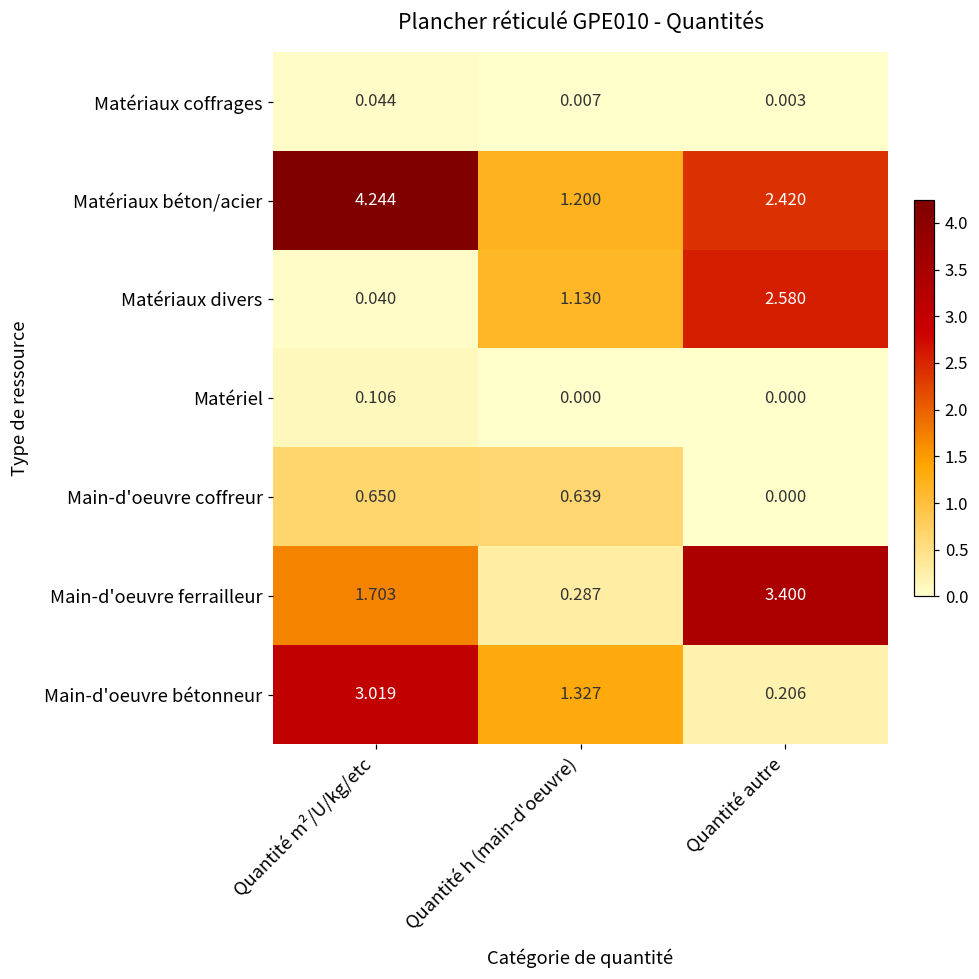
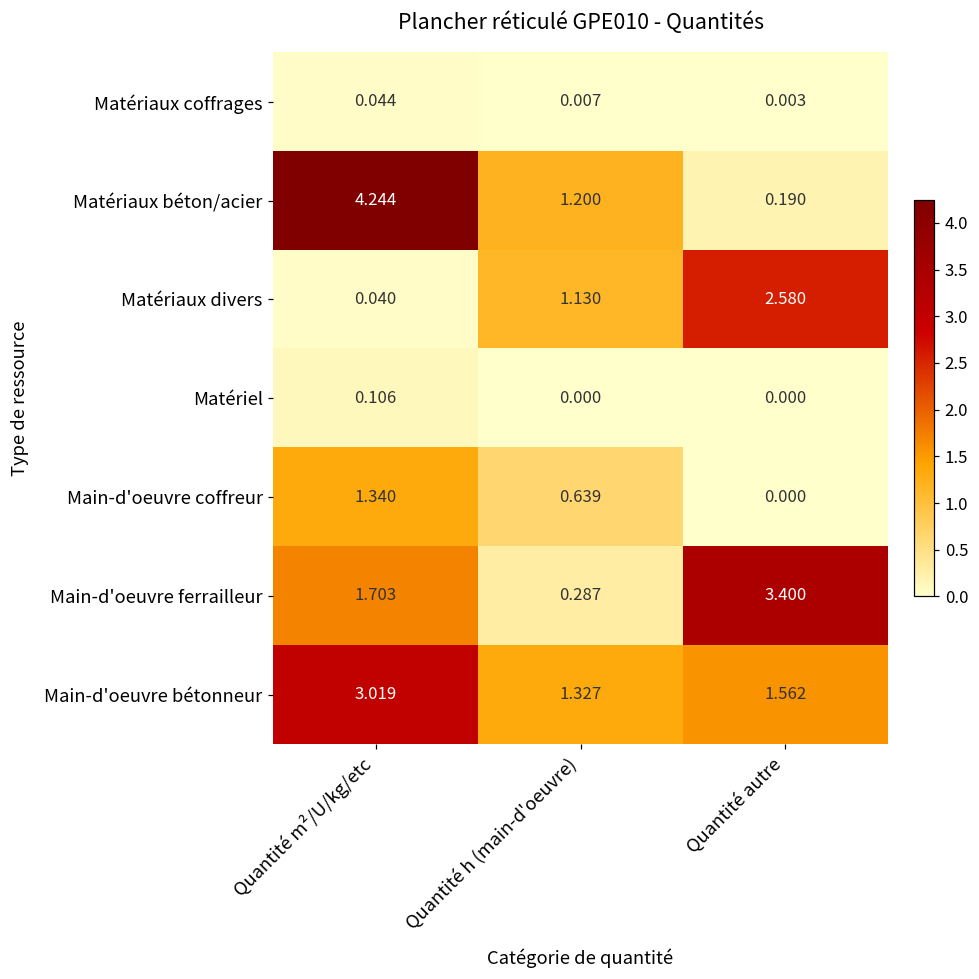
  {
    "Matériaux coffrages": {
      "Quantité m²/U/kg/etc": 0.044,
      "Quantité h (main-d'oeuvre)": 0.007,
      "Quantité autre": 0.003
    },
    "Matériaux béton/acier": {
      "Quantité m²/U/kg/etc": 4.244,
      "Quantité h (main-d'oeuvre)": 1.200,
-     "Quantité autre": 2.420
+     "Quantité autre": 0.190
    },
    "Matériaux divers": {
      "Quantité m²/U/kg/etc": 0.040,
      "Quantité h (main-d'oeuvre)": 1.130,
      "Quantité autre": 2.580
    },
    "Matériel": {
      "Quantité m²/U/kg/etc": 0.106,
      "Quantité h (main-d'oeuvre)": 0.000,
      "Quantité autre": 0.000
    },
    "Main-d'oeuvre coffreur": {
-     "Quantité m²/U/kg/etc": 0.650,
+     "Quantité m²/U/kg/etc": 1.340,
      "Quantité h (main-d'oeuvre)": 0.639,
      "Quantité autre": 0.000
    },
    "Main-d'oeuvre ferrailleur": {
      "Quantité m²/U/kg/etc": 1.703,
      "Quantité h (main-d'oeuvre)": 0.287,
      "Quantité autre": 3.400
    },
    "Main-d'oeuvre bétonneur": {
      "Quantité m²/U/kg/etc": 3.019,
      "Quantité h (main-d'oeuvre)": 1.327,
-     "Quantité autre": 0.206
+     "Quantité autre": 1.562
    }
  }
